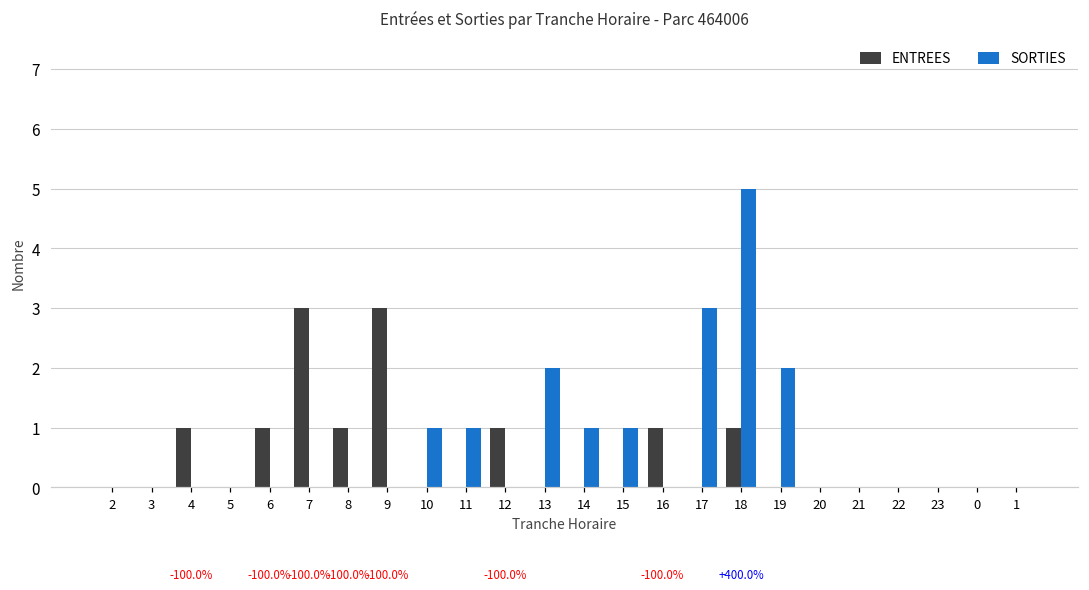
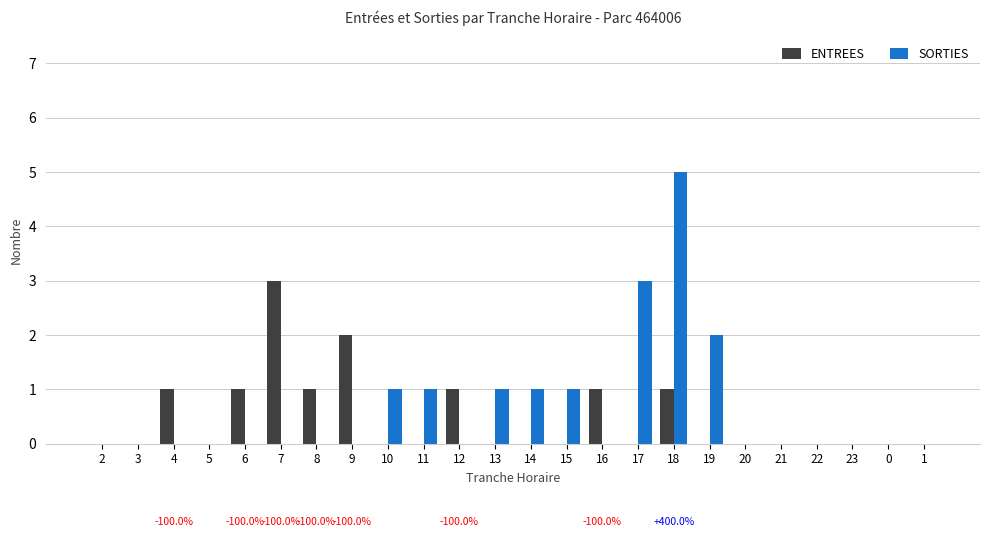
  {
    "ENTREES": {
      "2": 0,
      "3": 0,
      "4": 1,
      "5": 0,
      "6": 1,
      "7": 3,
      "8": 1,
-     "9": 3,
+     "9": 2,
      "10": 0,
      "11": 0,
      "12": 1,
      "13": 0,
      "14": 0,
      "15": 0,
      "16": 1,
      "17": 0,
      "18": 1,
      "19": 0,
      "20": 0,
      "21": 0,
      "22": 0,
      "23": 0,
      "0": 0,
      "1": 0
    },
    "SORTIES": {
      "2": 0,
      "3": 0,
      "4": 0,
      "5": 0,
      "6": 0,
      "7": 0,
      "8": 0,
      "9": 0,
      "10": 1,
      "11": 1,
      "12": 0,
-     "13": 2,
+     "13": 1,
      "14": 1,
      "15": 1,
      "16": 0,
      "17": 3,
      "18": 5,
      "19": 2,
      "20": 0,
      "21": 0,
      "22": 0,
      "23": 0,
      "0": 0,
      "1": 0
    }
  }
